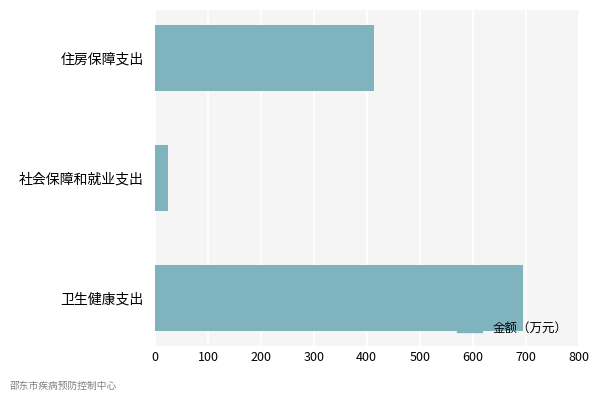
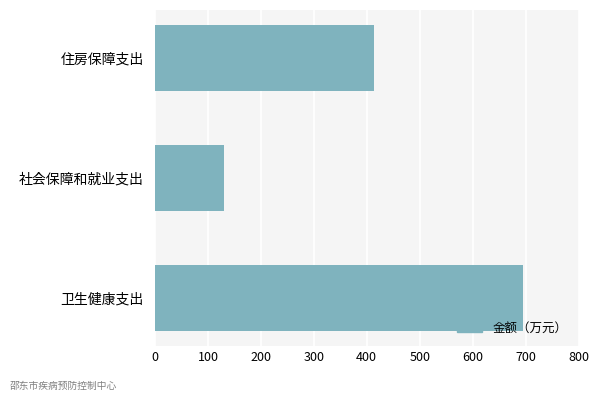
  {
    "住房保障支出": 410,
-   "社会保障和就业支出": 20,
+   "社会保障和就业支出": 130,
    "卫生健康支出": 700
  }
